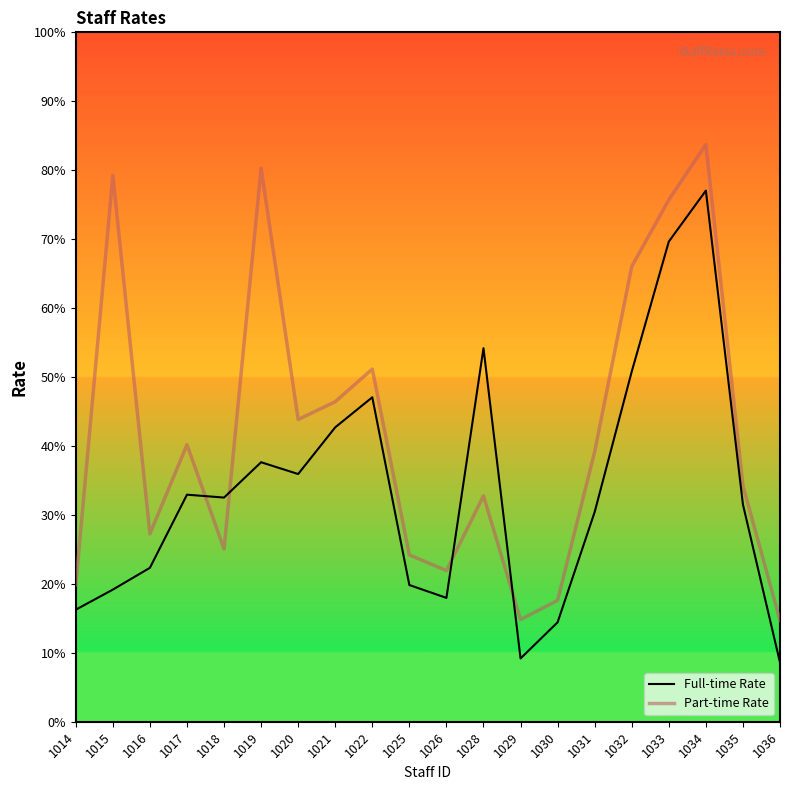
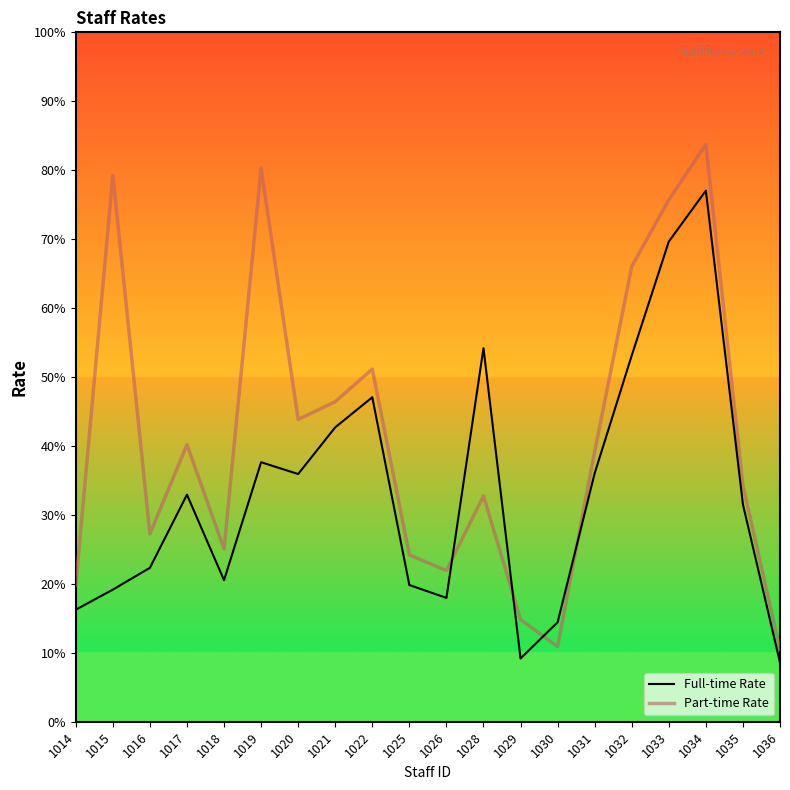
  {
    "Full-time Rate": {
      "1014": "16%",
      "1015": "19%",
      "1016": "22%",
      "1017": "33%",
-     "1018": "33%",
+     "1018": "21%",
      "1019": "38%",
      "1020": "36%",
      "1021": "43%",
      "1022": "47%",
      "1025": "20%",
      "1026": "18%",
      "1028": "54%",
      "1029": "9%",
      "1030": "14%",
-     "1031": "30%",
-     "1032": "51%",
+     "1031": "36%",
+     "1032": "53%",
      "1033": "70%",
      "1034": "77%",
      "1035": "32%",
      "1036": "9%"
    },
    "Part-time Rate": {
      "1014": "20%",
      "1015": "79%",
      "1016": "27%",
      "1017": "40%",
      "1018": "25%",
      "1019": "80%",
      "1020": "44%",
      "1021": "46%",
      "1022": "51%",
      "1025": "24%",
      "1026": "22%",
      "1028": "33%",
      "1029": "15%",
-     "1030": "18%",
+     "1030": "11%",
      "1031": "39%",
      "1032": "66%",
      "1033": "76%",
      "1034": "84%",
      "1035": "34%",
-     "1036": "15%"
+     "1036": "10%"
    }
  }
